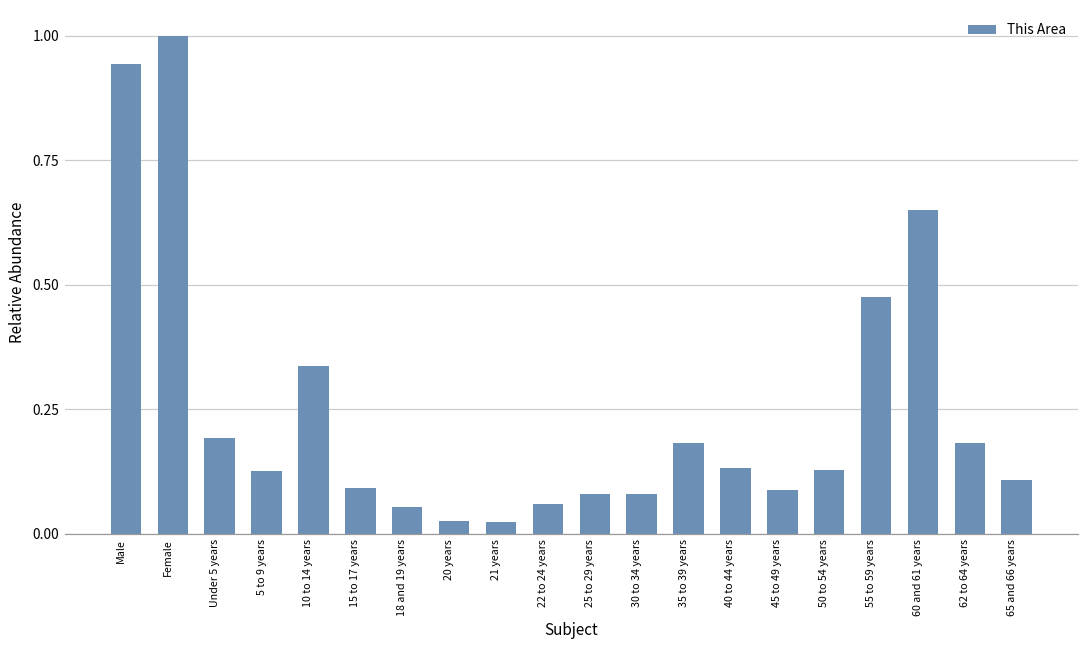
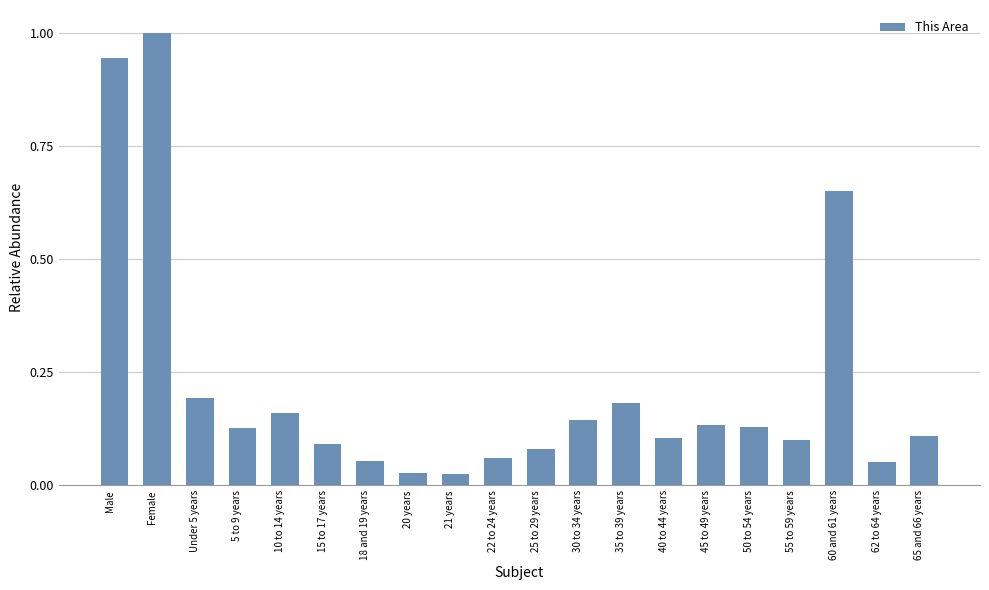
  {
    "Male": 0.94,
    "Female": 1.00,
    "Under 5 years": 0.19,
    "5 to 9 years": 0.13,
-   "10 to 14 years": 0.34,
+   "10 to 14 years": 0.16,
    "15 to 17 years": 0.09,
    "18 and 19 years": 0.05,
    "20 years": 0.03,
    "21 years": 0.02,
    "22 to 24 years": 0.06,
    "25 to 29 years": 0.08,
-   "30 to 34 years": 0.08,
+   "30 to 34 years": 0.14,
    "35 to 39 years": 0.18,
-   "40 to 44 years": 0.13,
-   "45 to 49 years": 0.09,
+   "40 to 44 years": 0.10,
+   "45 to 49 years": 0.13,
    "50 to 54 years": 0.13,
-   "55 to 59 years": 0.48,
+   "55 to 59 years": 0.10,
    "60 and 61 years": 0.65,
-   "62 to 64 years": 0.18,
+   "62 to 64 years": 0.05,
    "65 and 66 years": 0.11
  }
